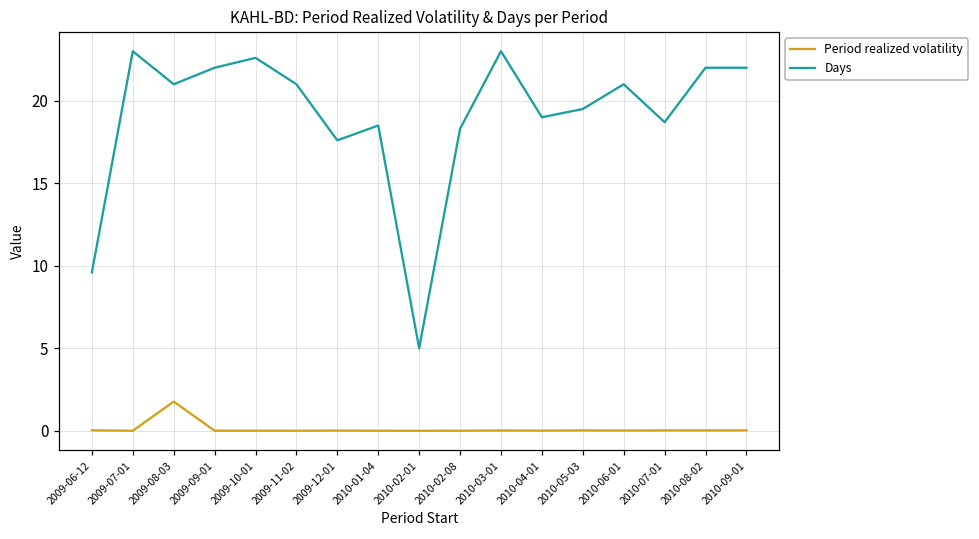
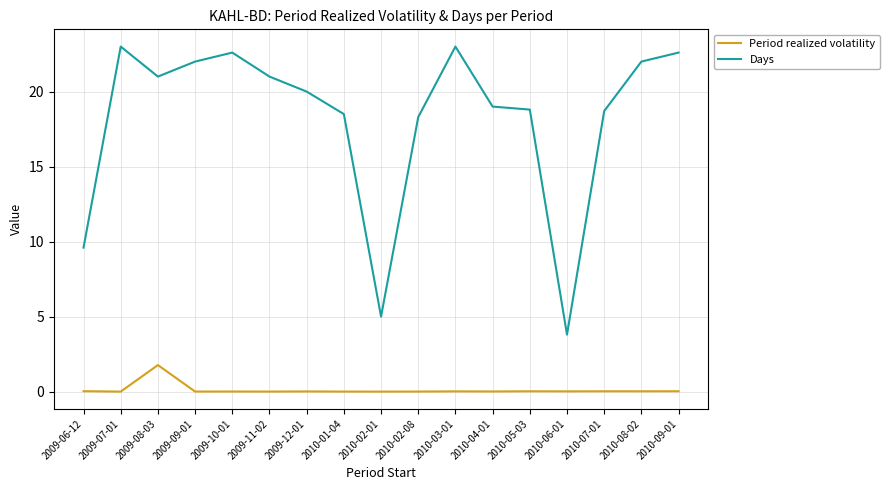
  {
    "Period realized volatility": {
      "2009-06-12": 0.0,
      "2009-07-01": 0.0,
      "2009-08-03": 1.8,
      "2009-09-01": 0.0,
      "2009-10-01": 0.0,
      "2009-11-02": 0.0,
      "2009-12-01": 0.0,
      "2010-01-04": 0.0,
      "2010-02-01": 0.0,
      "2010-02-08": 0.0,
      "2010-03-01": 0.0,
      "2010-04-01": 0.0,
      "2010-05-03": 0.0,
      "2010-06-01": 0.0,
      "2010-07-01": 0.0,
      "2010-08-02": 0.0,
      "2010-09-01": 0.0
    },
    "Days": {
      "2009-06-12": 9.6,
      "2009-07-01": 23.0,
      "2009-08-03": 21.0,
      "2009-09-01": 22.0,
      "2009-10-01": 22.6,
      "2009-11-02": 21.0,
-     "2009-12-01": 17.6,
+     "2009-12-01": 20.0,
      "2010-01-04": 18.5,
      "2010-02-01": 5.0,
      "2010-02-08": 18.3,
      "2010-03-01": 23.0,
      "2010-04-01": 19.0,
-     "2010-05-03": 19.5,
-     "2010-06-01": 21.0,
+     "2010-05-03": 18.8,
+     "2010-06-01": 3.8,
      "2010-07-01": 18.7,
      "2010-08-02": 22.0,
-     "2010-09-01": 22.0
+     "2010-09-01": 22.6
    }
  }
